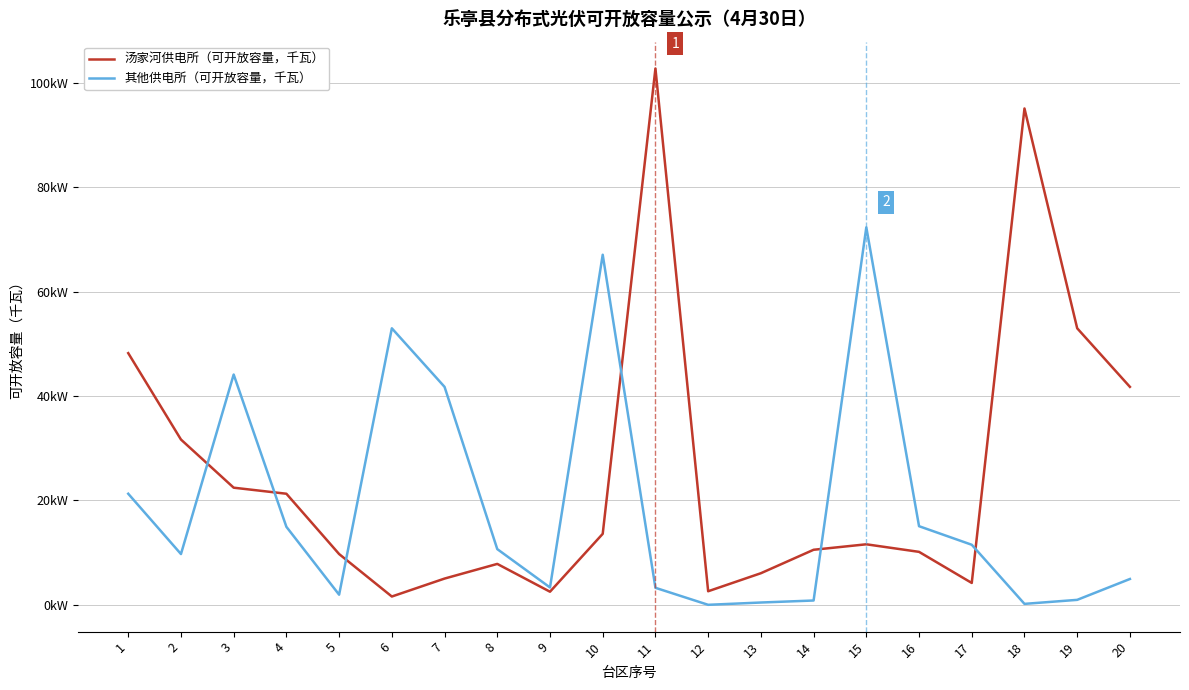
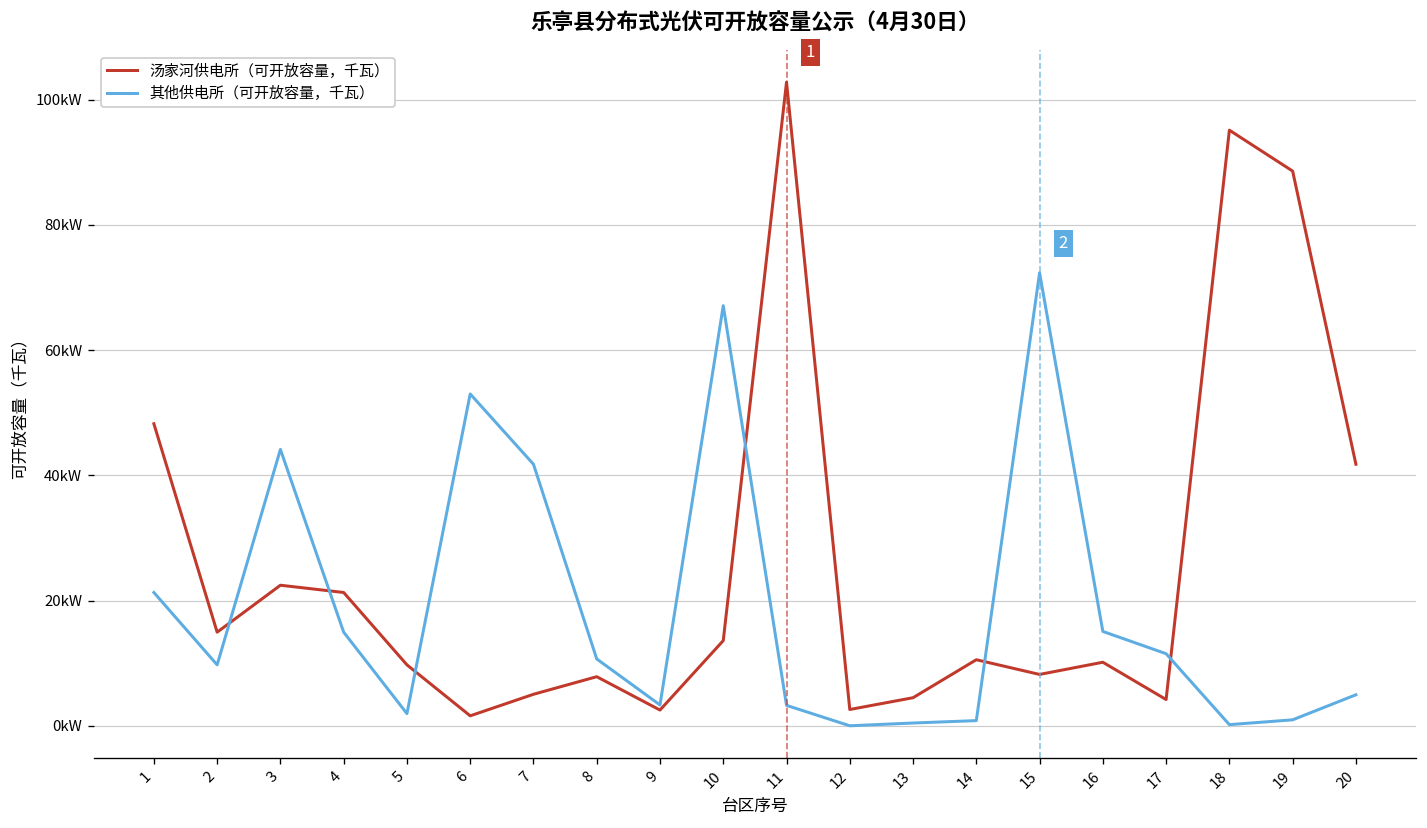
  {
    "汤家河供电所（可开放容量，千瓦）": {
      "1": "48kW",
-     "2": "32kW",
+     "2": "15kW",
      "3": "22kW",
      "4": "21kW",
      "5": "10kW",
      "6": "2kW",
      "7": "5kW",
      "8": "8kW",
      "9": "3kW",
      "10": "14kW",
      "12": "3kW",
-     "13": "6kW",
+     "13": "4kW",
      "14": "11kW",
-     "15": "12kW",
+     "15": "8kW",
      "16": "10kW",
      "17": "4kW",
      "18": "95kW",
-     "19": "53kW",
+     "19": "89kW",
      "20": "42kW"
    },
    "其他供电所（可开放容量，千瓦）": {
      "1": "21kW",
      "2": "10kW",
      "3": "44kW",
      "4": "15kW",
      "5": "2kW",
      "6": "53kW",
      "7": "42kW",
      "8": "11kW",
      "9": "3kW",
      "10": "67kW",
      "11": "3kW",
      "12": "0kW",
      "13": "0kW",
      "14": "1kW",
      "16": "15kW",
      "17": "12kW",
      "18": "0kW",
      "19": "1kW",
      "20": "5kW"
    }
  }
